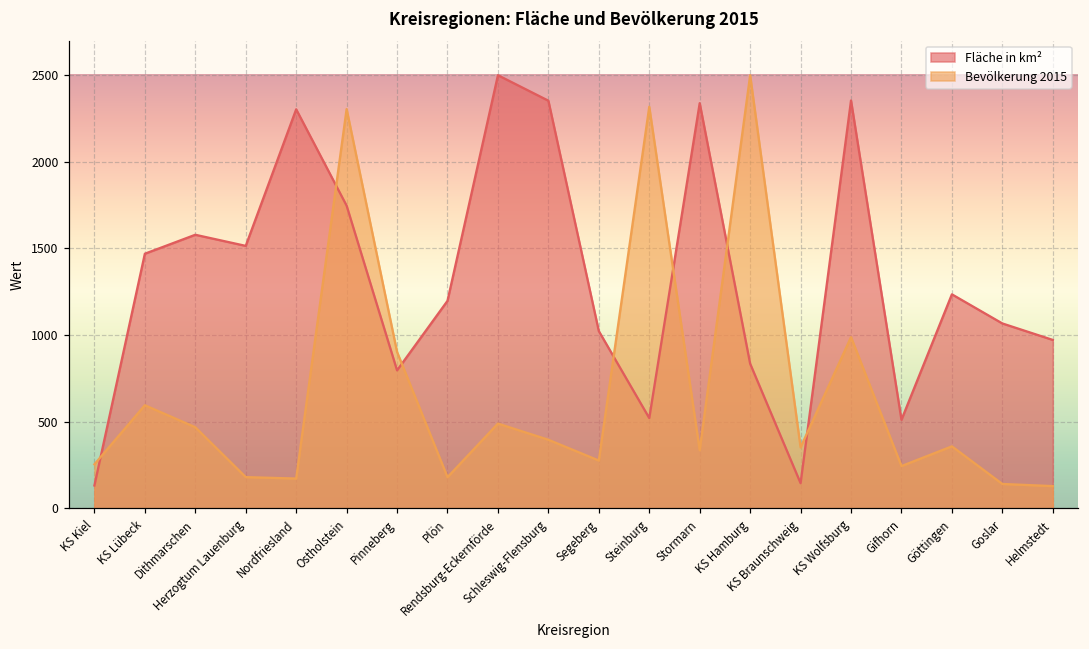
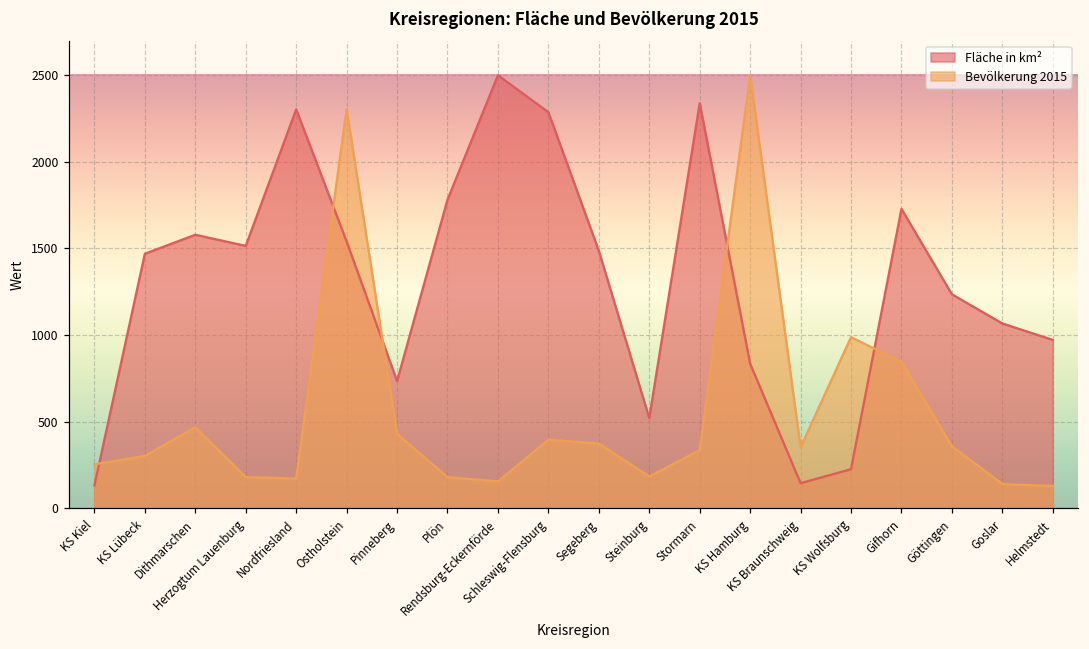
  {
    "Fläche in km²": {
      "KS Kiel": 130,
      "KS Lübeck": 1470,
      "Dithmarschen": 1580,
      "Herzogtum Lauenburg": 1510,
      "Nordfriesland": 2300,
-     "Ostholstein": 1750,
-     "Pinneberg": 800,
-     "Plön": 1200,
+     "Ostholstein": 1540,
+     "Pinneberg": 730,
+     "Plön": 1780,
      "Rendsburg-Eckernförde": 2500,
-     "Schleswig-Flensburg": 2350,
-     "Segeberg": 1020,
+     "Schleswig-Flensburg": 2290,
+     "Segeberg": 1490,
      "Steinburg": 520,
      "Stormarn": 2340,
      "KS Hamburg": 830,
      "KS Braunschweig": 140,
-     "KS Wolfsburg": 2350,
-     "Gifhorn": 510,
+     "KS Wolfsburg": 230,
+     "Gifhorn": 1730,
      "Göttingen": 1240,
      "Goslar": 1070,
      "Helmstedt": 970
    },
    "Bevölkerung 2015": {
      "KS Kiel": 250,
-     "KS Lübeck": 590,
+     "KS Lübeck": 300,
      "Dithmarschen": 470,
      "Herzogtum Lauenburg": 180,
      "Nordfriesland": 170,
      "Ostholstein": 2300,
-     "Pinneberg": 900,
+     "Pinneberg": 430,
      "Plön": 180,
-     "Rendsburg-Eckernförde": 490,
+     "Rendsburg-Eckernförde": 160,
      "Schleswig-Flensburg": 400,
-     "Segeberg": 280,
-     "Steinburg": 2320,
+     "Segeberg": 370,
+     "Steinburg": 180,
      "Stormarn": 340,
      "KS Hamburg": 2500,
      "KS Braunschweig": 350,
      "KS Wolfsburg": 990,
-     "Gifhorn": 240,
+     "Gifhorn": 840,
      "Göttingen": 360,
      "Goslar": 140,
      "Helmstedt": 130
    }
  }
